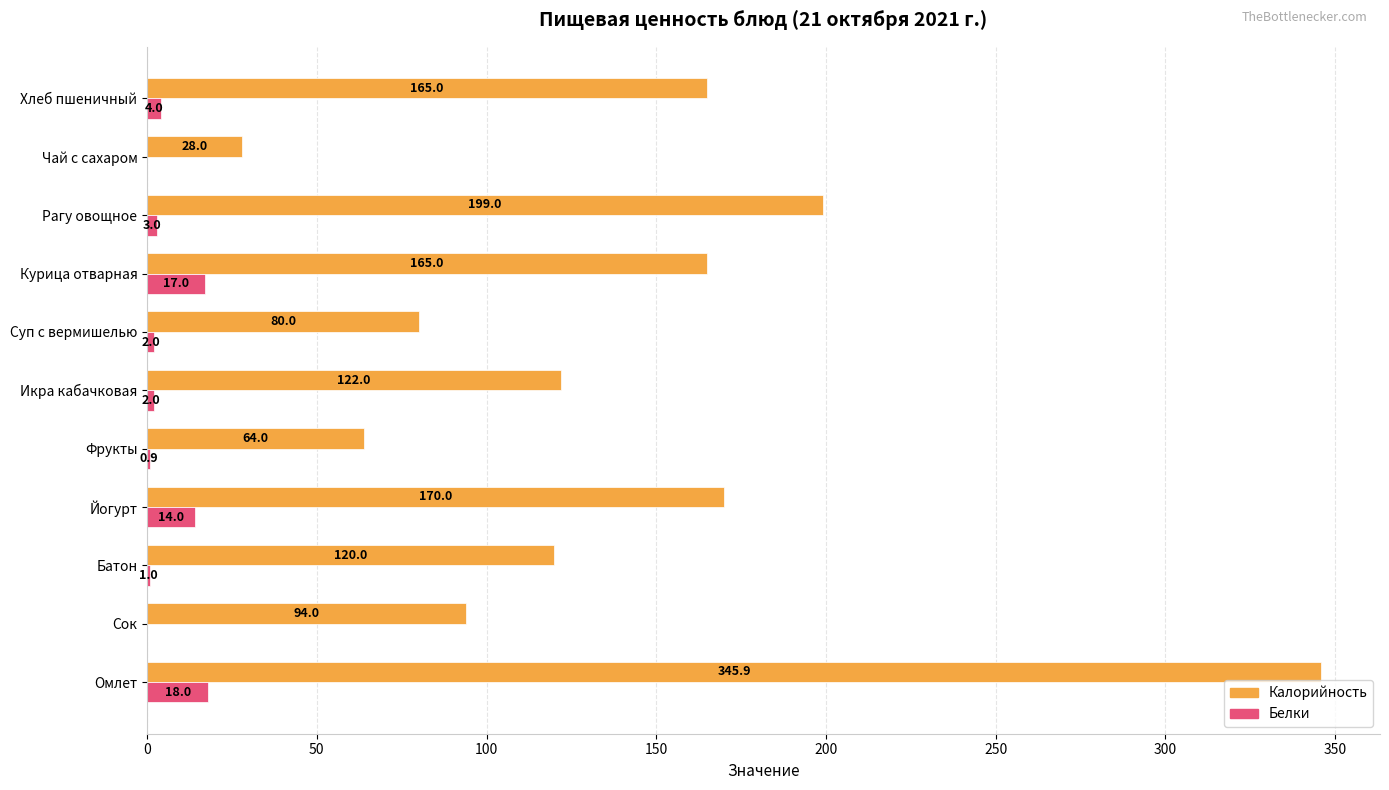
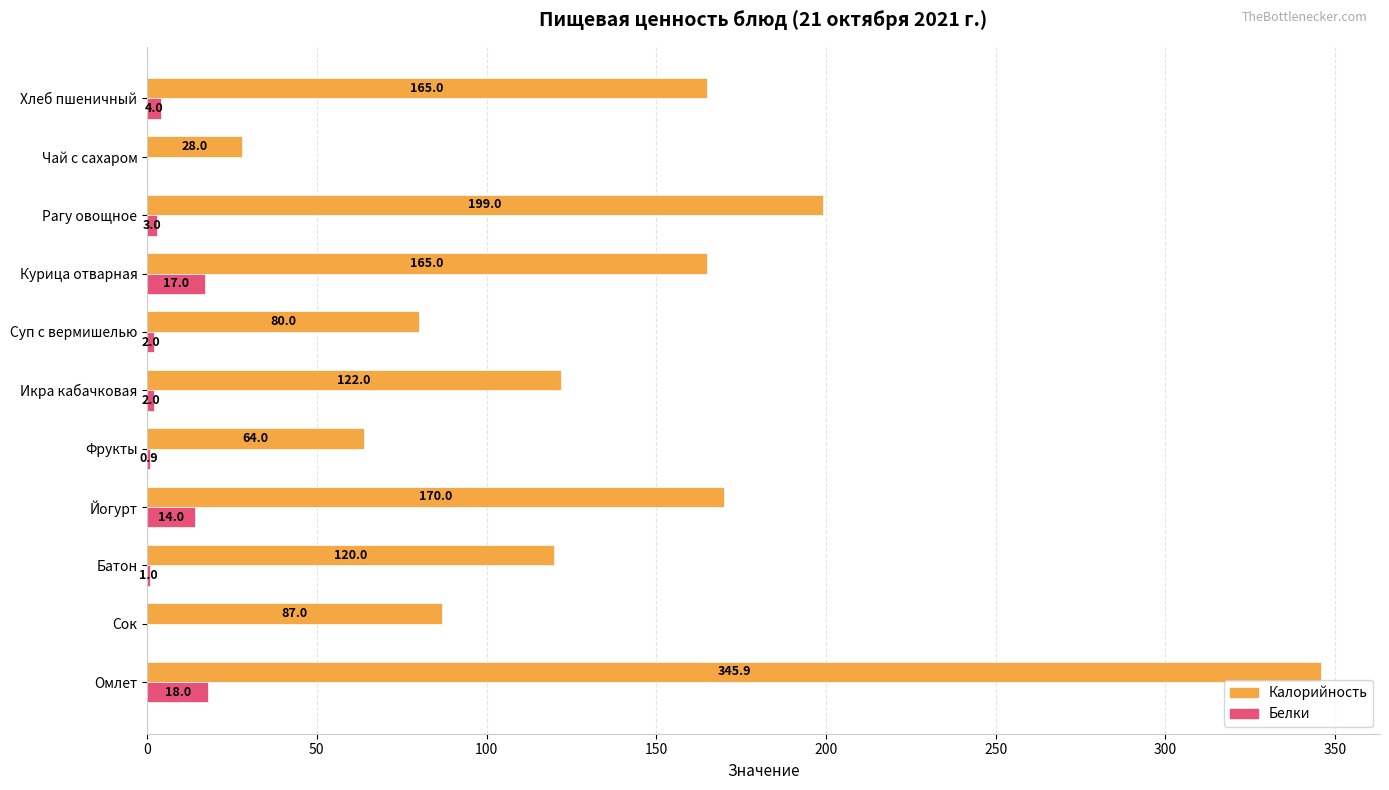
  {
    "Калорийность": {
      "Хлеб пшеничный": 165.0,
      "Чай с сахаром": 28.0,
      "Рагу овощное": 199.0,
      "Курица отварная": 165.0,
      "Суп с вермишелью": 80.0,
      "Икра кабачковая": 122.0,
      "Фрукты": 64.0,
      "Йогурт": 170.0,
      "Батон": 120.0,
-     "Сок": 94.0,
+     "Сок": 87.0,
      "Омлет": 345.9
    },
    "Белки": {
      "Хлеб пшеничный": 4.0,
      "Рагу овощное": 3.0,
      "Курица отварная": 17.0,
      "Суп с вермишелью": 2.0,
      "Икра кабачковая": 2.0,
      "Фрукты": 0.9,
      "Йогурт": 14.0,
      "Батон": 1.0,
      "Омлет": 18.0
    }
  }
